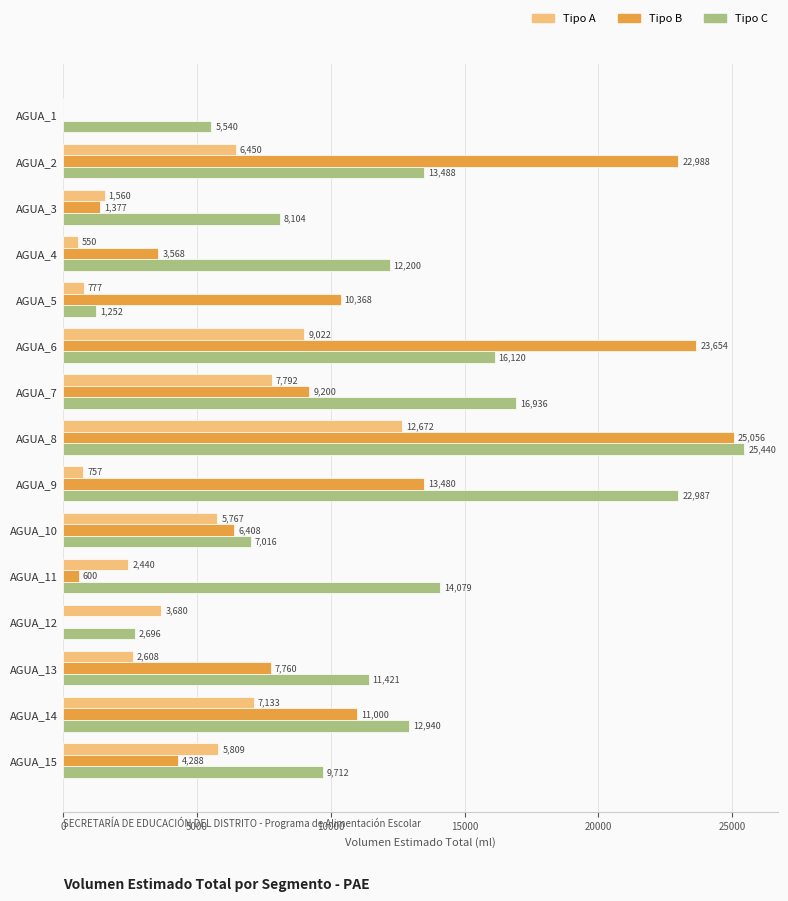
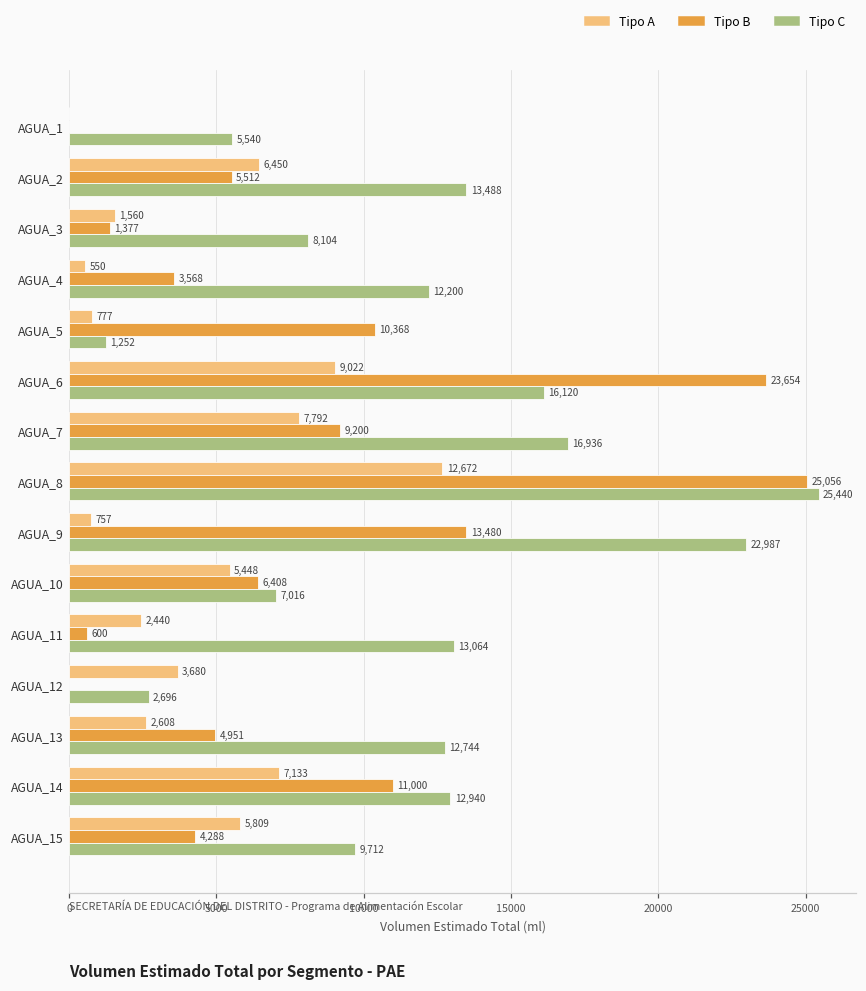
  {
    "Tipo A": {
      "AGUA_2": "6,450",
      "AGUA_3": "1,560",
      "AGUA_4": "550",
      "AGUA_5": "777",
      "AGUA_6": "9,022",
      "AGUA_7": "7,792",
      "AGUA_8": "12,672",
      "AGUA_9": "757",
-     "AGUA_10": "5,767",
+     "AGUA_10": "5,448",
      "AGUA_11": "2,440",
      "AGUA_12": "3,680",
      "AGUA_13": "2,608",
      "AGUA_14": "7,133",
      "AGUA_15": "5,809"
    },
    "Tipo B": {
-     "AGUA_2": "22,988",
+     "AGUA_2": "5,512",
      "AGUA_3": "1,377",
      "AGUA_4": "3,568",
      "AGUA_5": "10,368",
      "AGUA_6": "23,654",
      "AGUA_7": "9,200",
      "AGUA_8": "25,056",
      "AGUA_9": "13,480",
      "AGUA_10": "6,408",
      "AGUA_11": "600",
-     "AGUA_13": "7,760",
+     "AGUA_13": "4,951",
      "AGUA_14": "11,000",
      "AGUA_15": "4,288"
    },
    "Tipo C": {
      "AGUA_1": "5,540",
      "AGUA_2": "13,488",
      "AGUA_3": "8,104",
      "AGUA_4": "12,200",
      "AGUA_5": "1,252",
      "AGUA_6": "16,120",
      "AGUA_7": "16,936",
      "AGUA_8": "25,440",
      "AGUA_9": "22,987",
      "AGUA_10": "7,016",
-     "AGUA_11": "14,079",
+     "AGUA_11": "13,064",
      "AGUA_12": "2,696",
-     "AGUA_13": "11,421",
+     "AGUA_13": "12,744",
      "AGUA_14": "12,940",
      "AGUA_15": "9,712"
    }
  }
